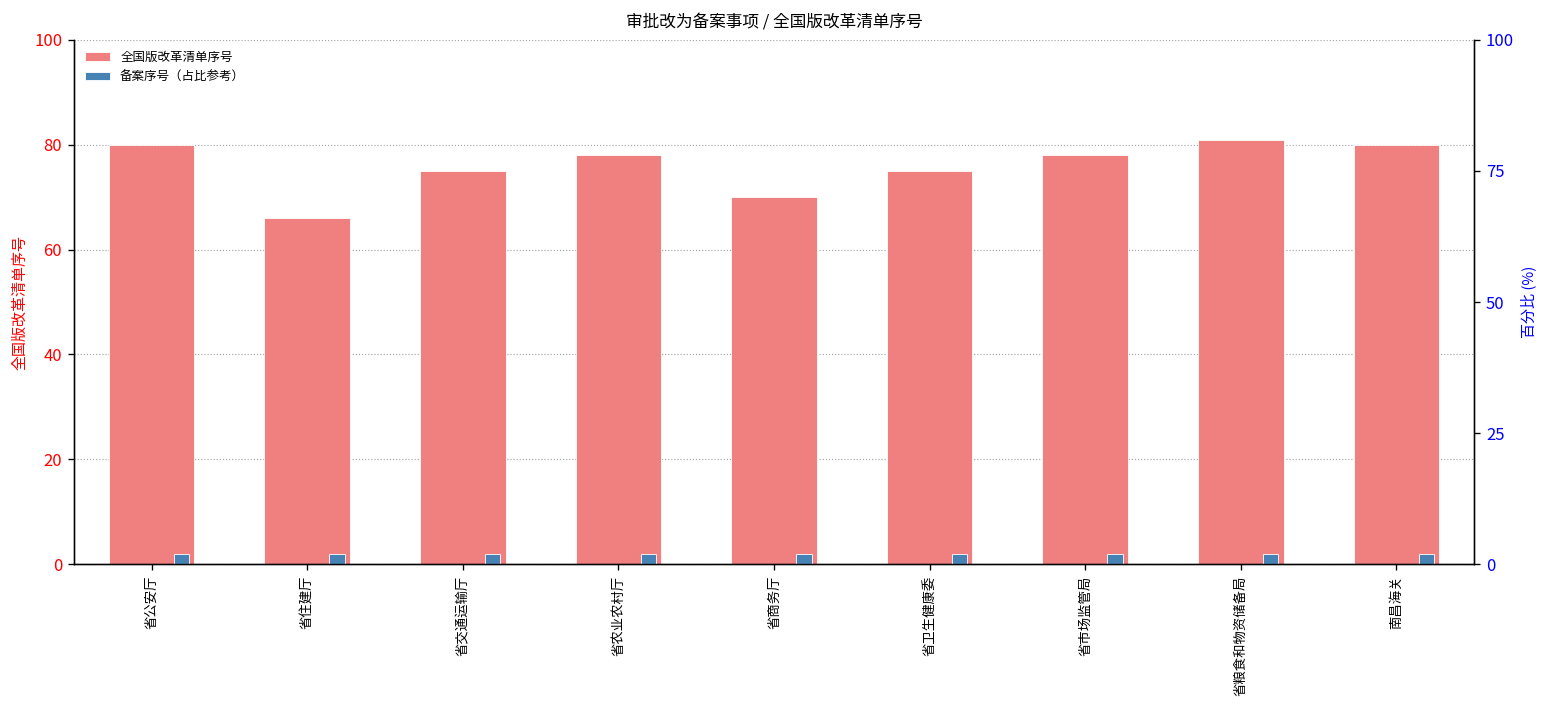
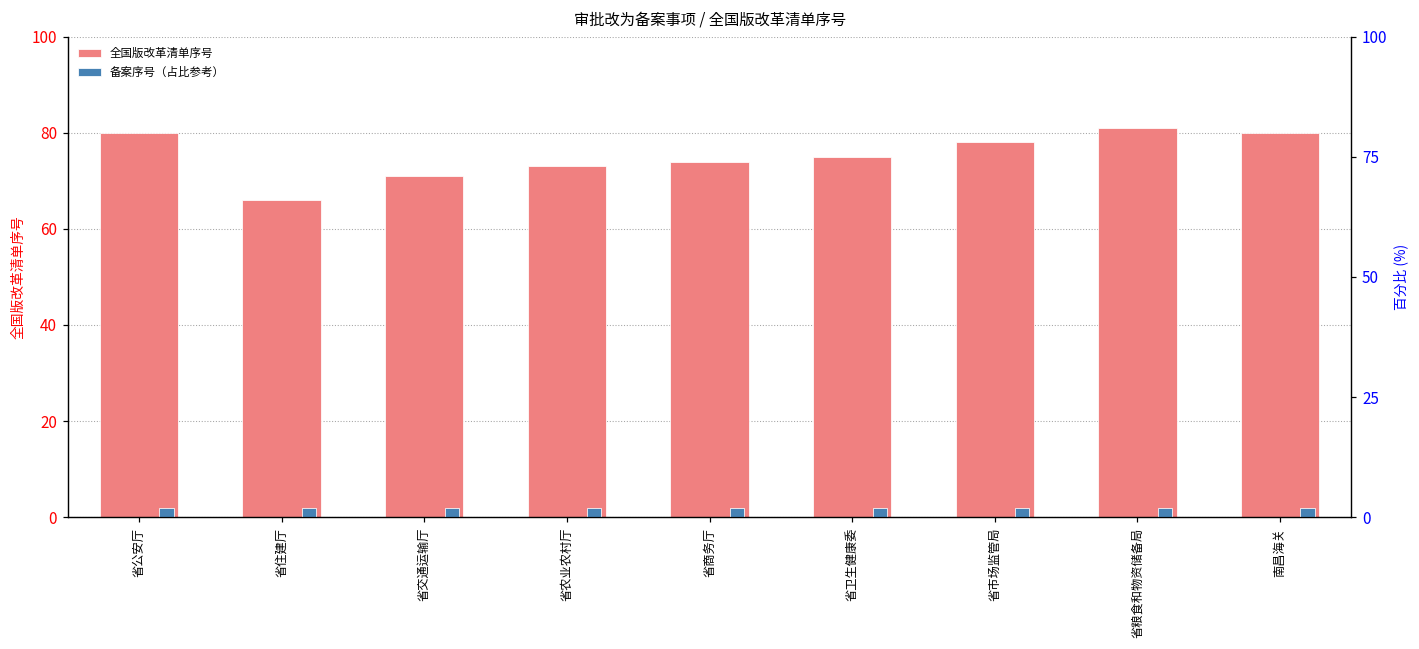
  {
    "全国版改革清单序号": {
      "省公安厅": 80,
      "省住建厅": 66,
-     "省交通运输厅": 75,
-     "省农业农村厅": 78,
-     "省商务厅": 70,
+     "省交通运输厅": 71,
+     "省农业农村厅": 73,
+     "省商务厅": 74,
      "省卫生健康委": 75,
      "省市场监管局": 78,
      "省粮食和物资储备局": 81,
      "南昌海关": 80
    },
    "备案序号（占比参考）": {
      "省公安厅": 2,
      "省住建厅": 2,
      "省交通运输厅": 2,
      "省农业农村厅": 2,
      "省商务厅": 2,
      "省卫生健康委": 2,
      "省市场监管局": 2,
      "省粮食和物资储备局": 2,
      "南昌海关": 2
    }
  }
